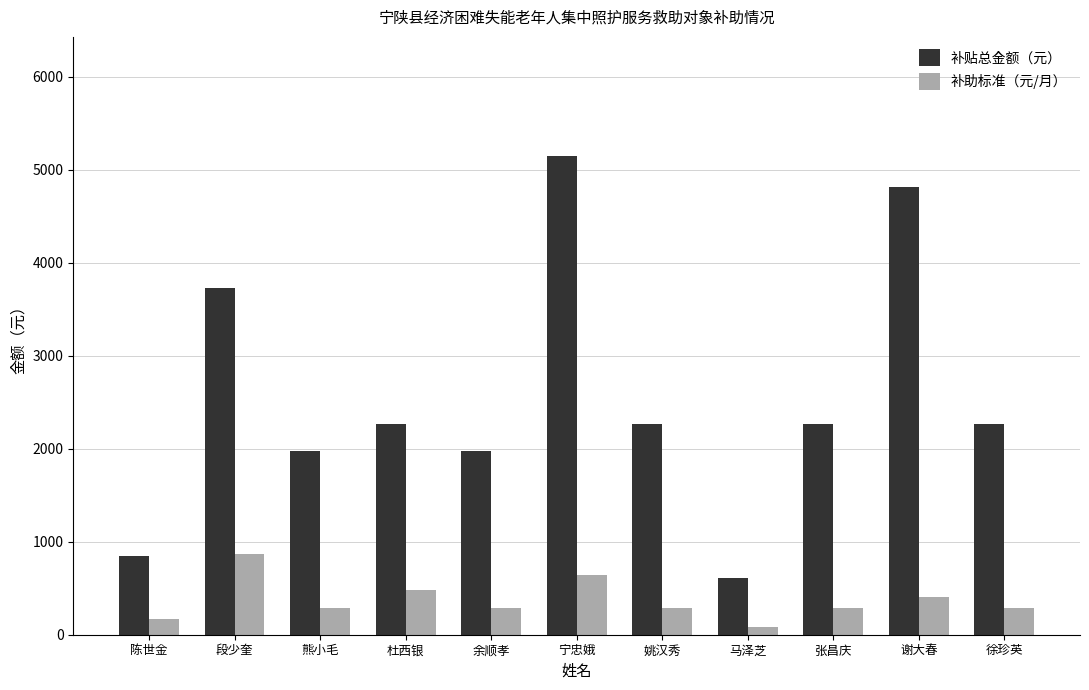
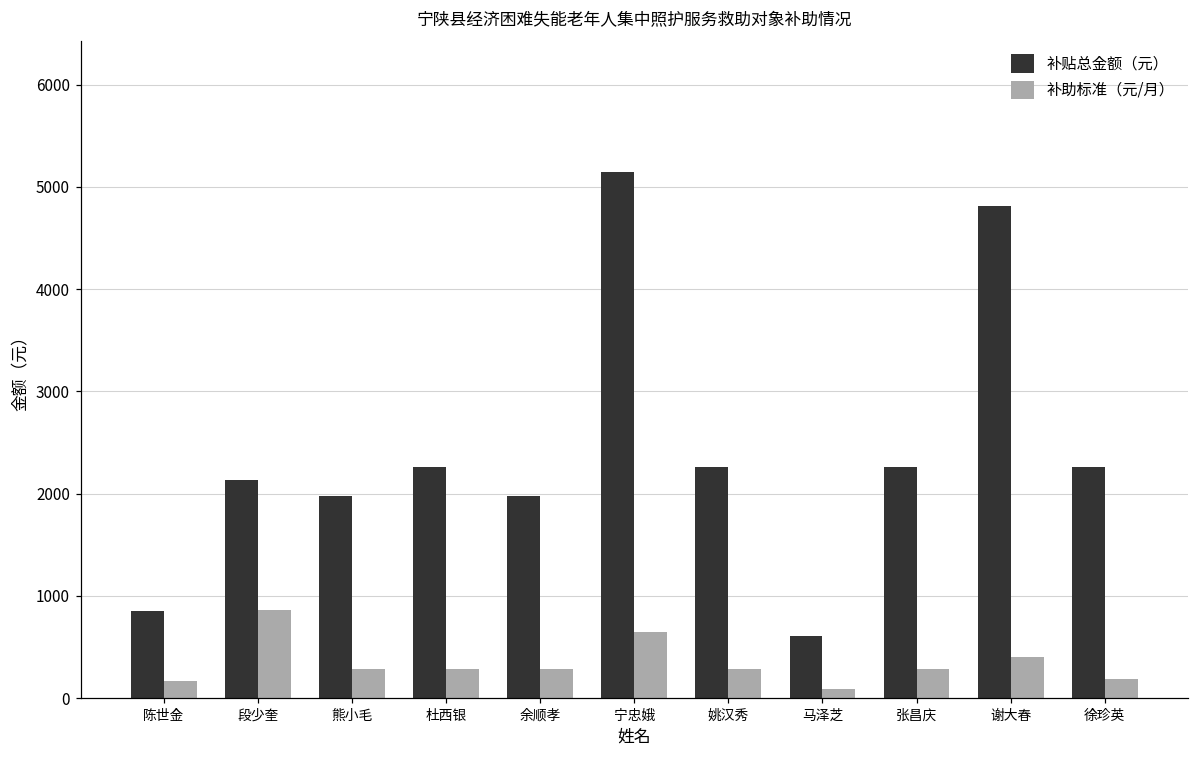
  {
    "补贴总金额（元）": {
      "陈世金": 800,
-     "段少奎": 3700,
+     "段少奎": 2100,
      "熊小毛": 2000,
      "杜西银": 2300,
      "余顺孝": 2000,
      "宁忠娥": 5100,
      "姚汉秀": 2300,
      "马泽芝": 600,
      "张昌庆": 2300,
      "谢大春": 4800,
      "徐珍英": 2300
    },
    "补助标准（元/月）": {
      "陈世金": 200,
      "段少奎": 900,
      "熊小毛": 300,
-     "杜西银": 500,
+     "杜西银": 300,
      "余顺孝": 300,
      "宁忠娥": 600,
      "姚汉秀": 300,
      "马泽芝": 100,
      "张昌庆": 300,
      "谢大春": 400,
-     "徐珍英": 300
+     "徐珍英": 200
    }
  }
